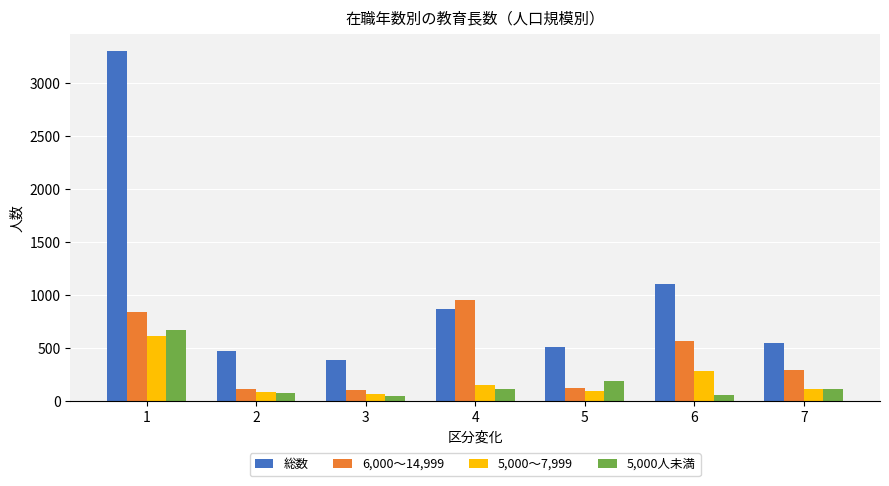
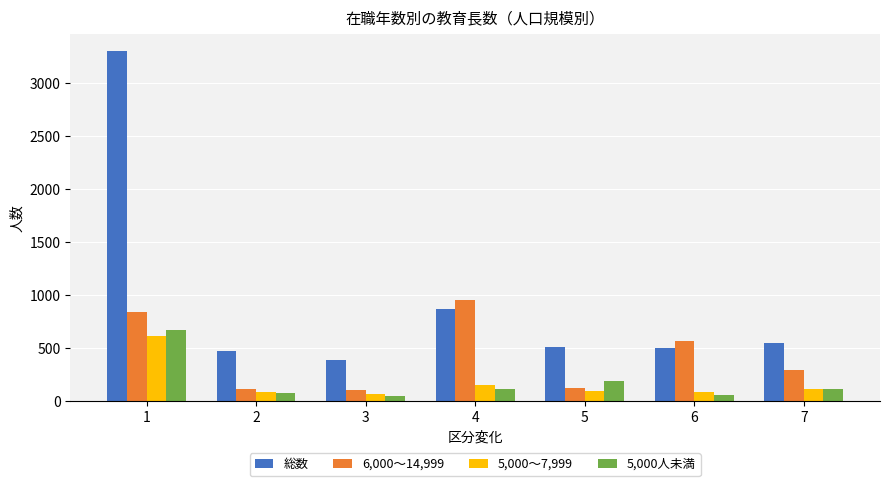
  {
    "総数": {
      "1": 3300,
      "2": 470,
      "3": 390,
      "4": 870,
      "5": 510,
-     "6": 1100,
+     "6": 500,
      "7": 550
    },
    "6,000～14,999": {
      "1": 840,
      "2": 120,
      "3": 110,
      "4": 960,
      "5": 120,
      "6": 570,
      "7": 300
    },
    "5,000～7,999": {
      "1": 610,
      "2": 90,
      "3": 70,
      "4": 160,
      "5": 100,
-     "6": 290,
+     "6": 90,
      "7": 110
    },
    "5,000人未満": {
      "1": 670,
      "2": 80,
      "3": 50,
      "4": 120,
      "5": 200,
      "6": 60,
      "7": 120
    }
  }
